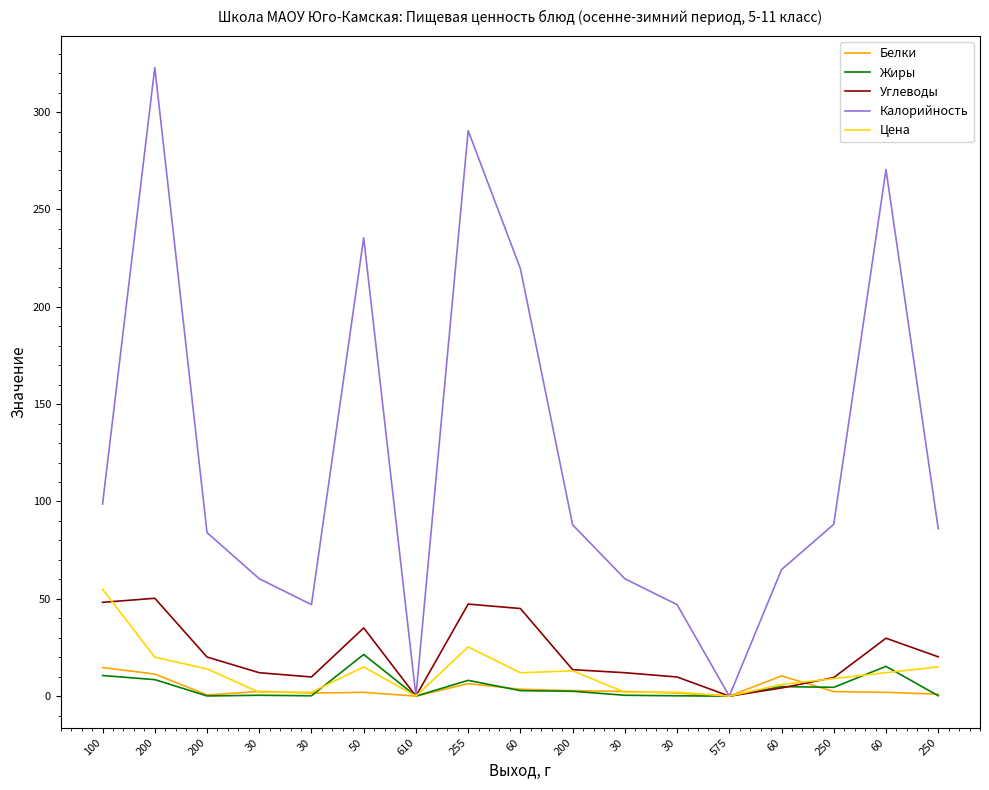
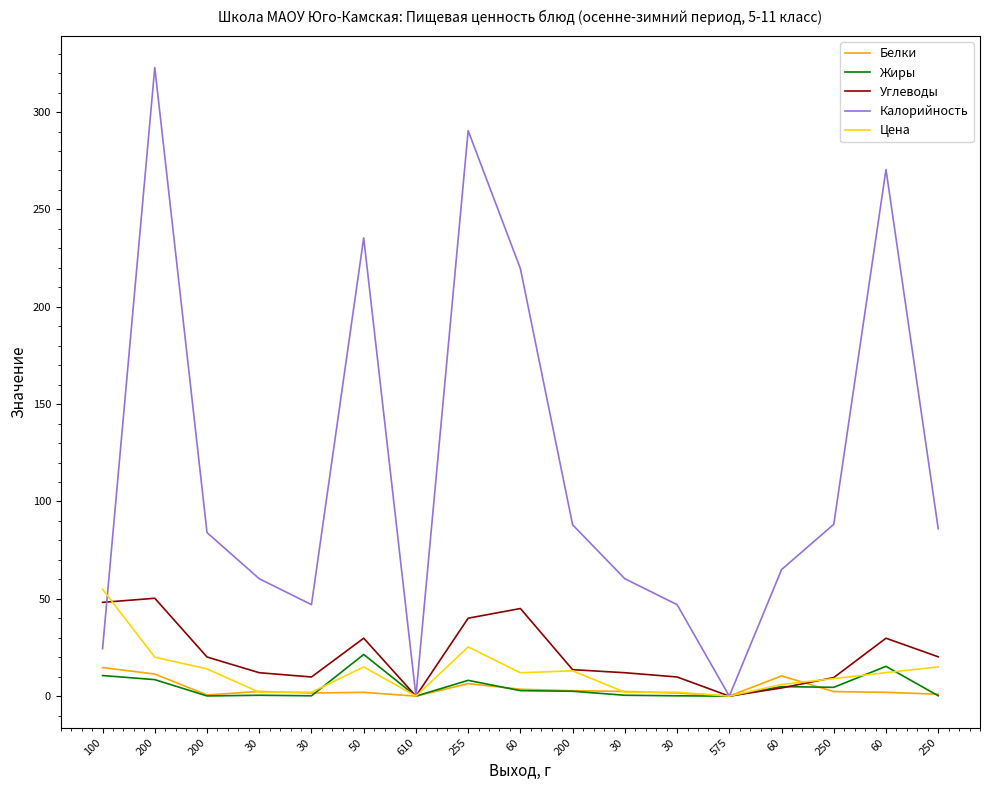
  {
    "Жиры": {
      "100": 11,
      "50": 21,
      "255": 8
    },
    "Углеводы": {
      "100": 48,
-     "50": 35,
-     "255": 47
+     "50": 30,
+     "255": 40
    },
    "Калорийность": {
-     "100": 99,
+     "100": 24,
      "50": 235,
      "255": 290
    }
  }
